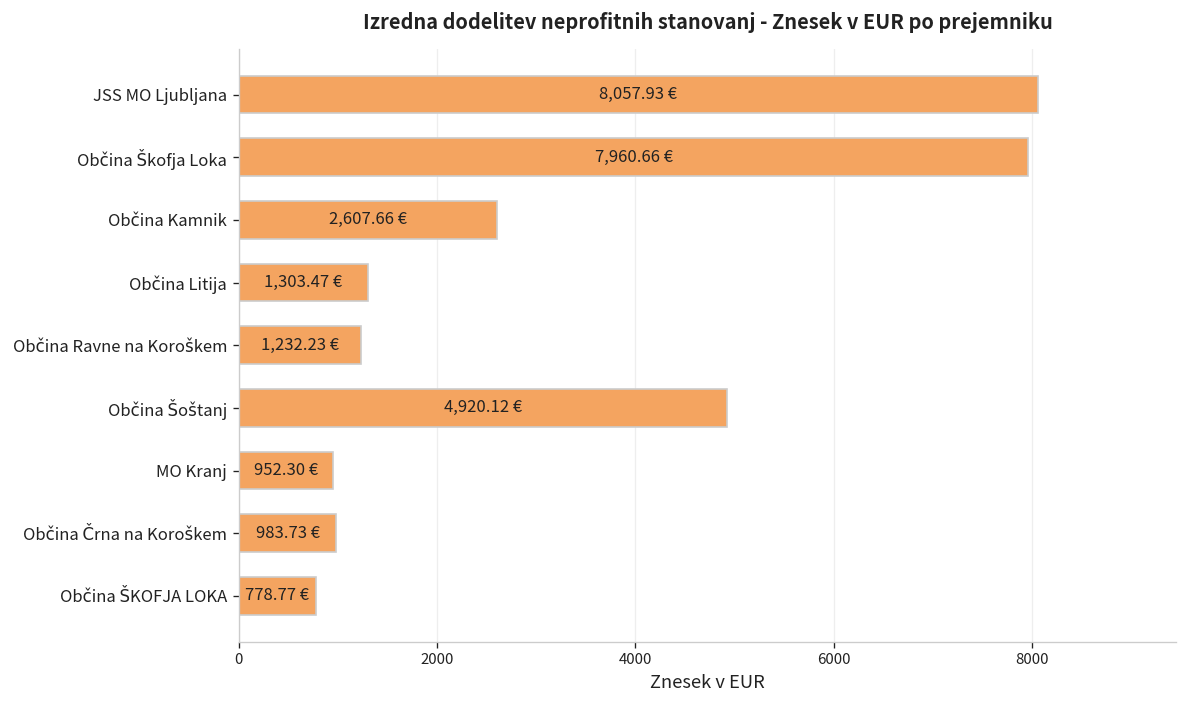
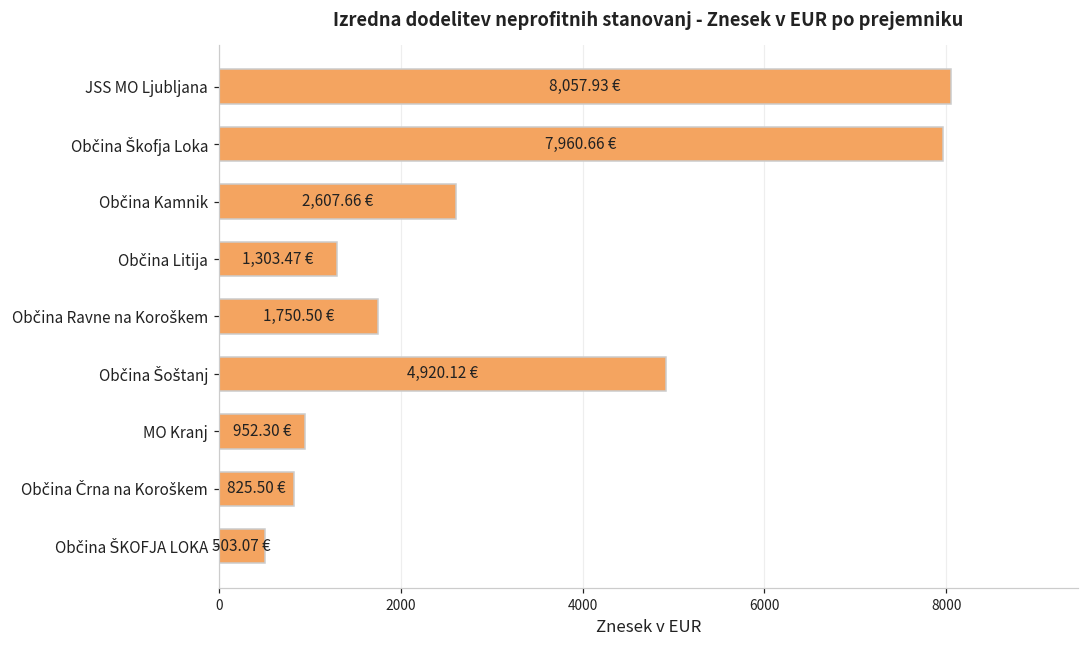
  {
    "JSS MO Ljubljana": "8,057.93",
    "Občina Škofja Loka": "7,960.66",
    "Občina Kamnik": "2,607.66",
    "Občina Litija": "1,303.47",
-   "Občina Ravne na Koroškem": "1,232.23",
+   "Občina Ravne na Koroškem": "1,750.50",
    "Občina Šoštanj": "4,920.12",
    "MO Kranj": "952.30",
-   "Občina Črna na Koroškem": "983.73",
-   "Občina ŠKOFJA LOKA": "778.77"
+   "Občina Črna na Koroškem": "825.50",
+   "Občina ŠKOFJA LOKA": "503.07"
  }
